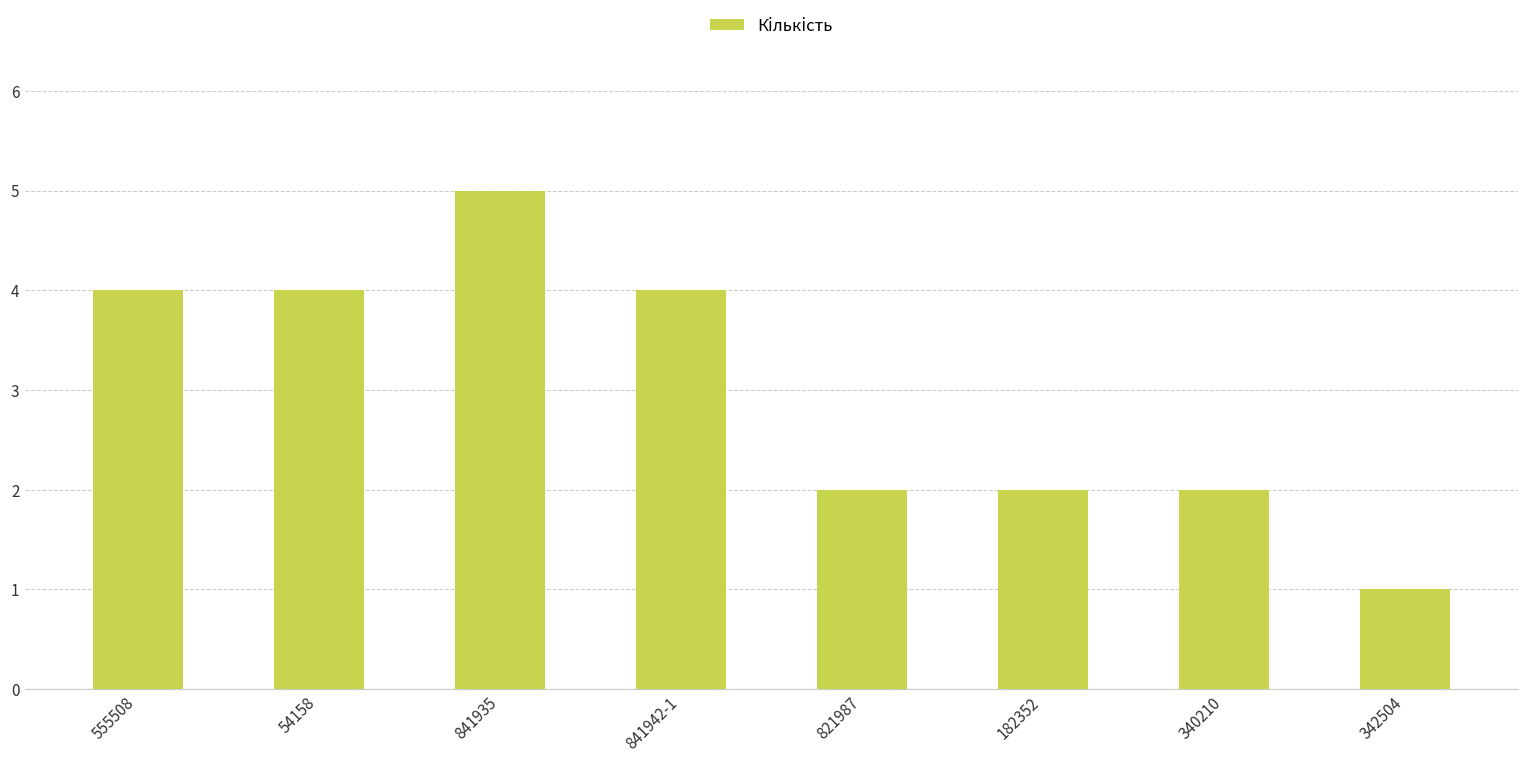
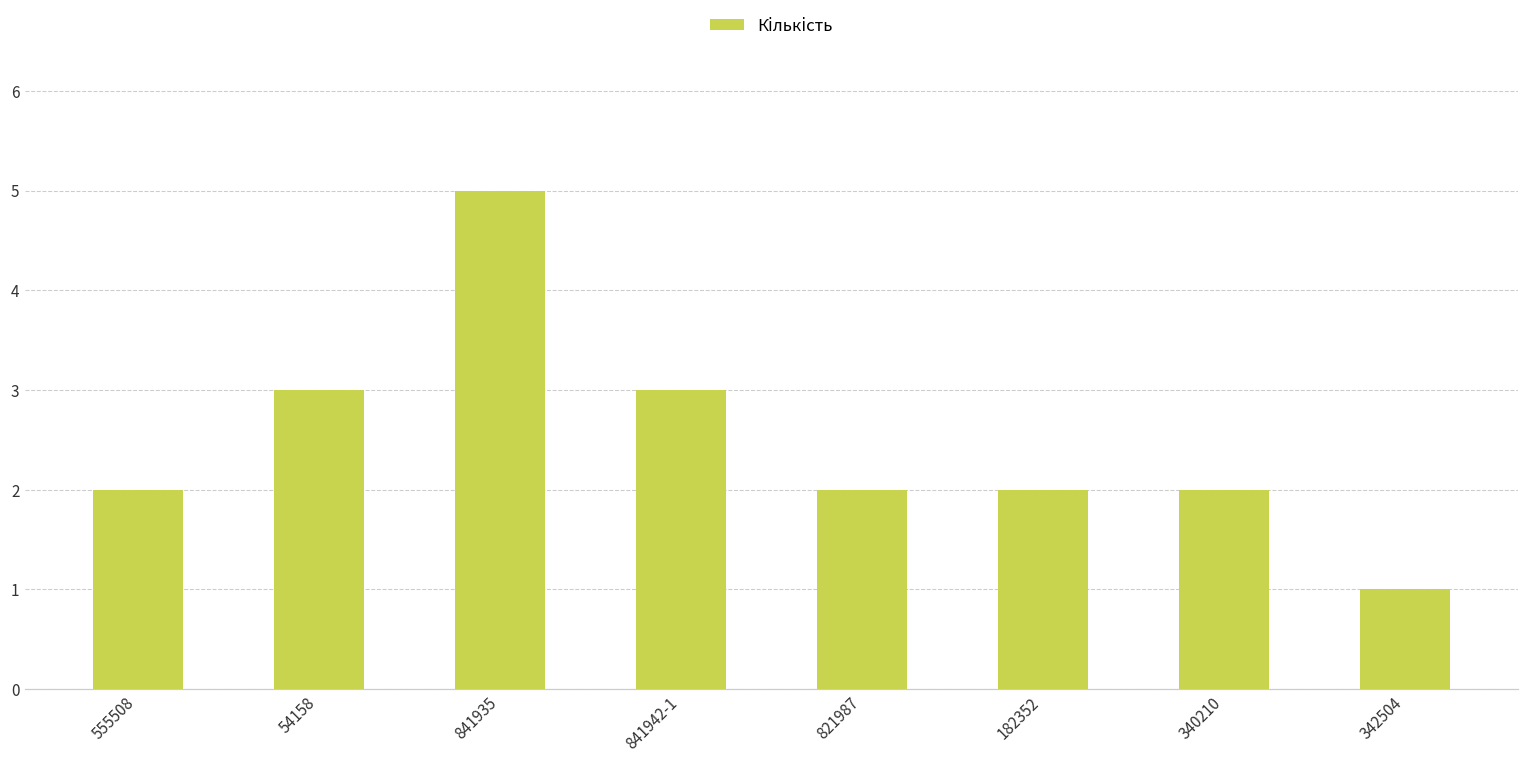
  {
-   "555508": 4,
-   "54158": 4,
+   "555508": 2,
+   "54158": 3,
    "841935": 5,
-   "841942-1": 4,
+   "841942-1": 3,
    "821987": 2,
    "182352": 2,
    "340210": 2,
    "342504": 1
  }
